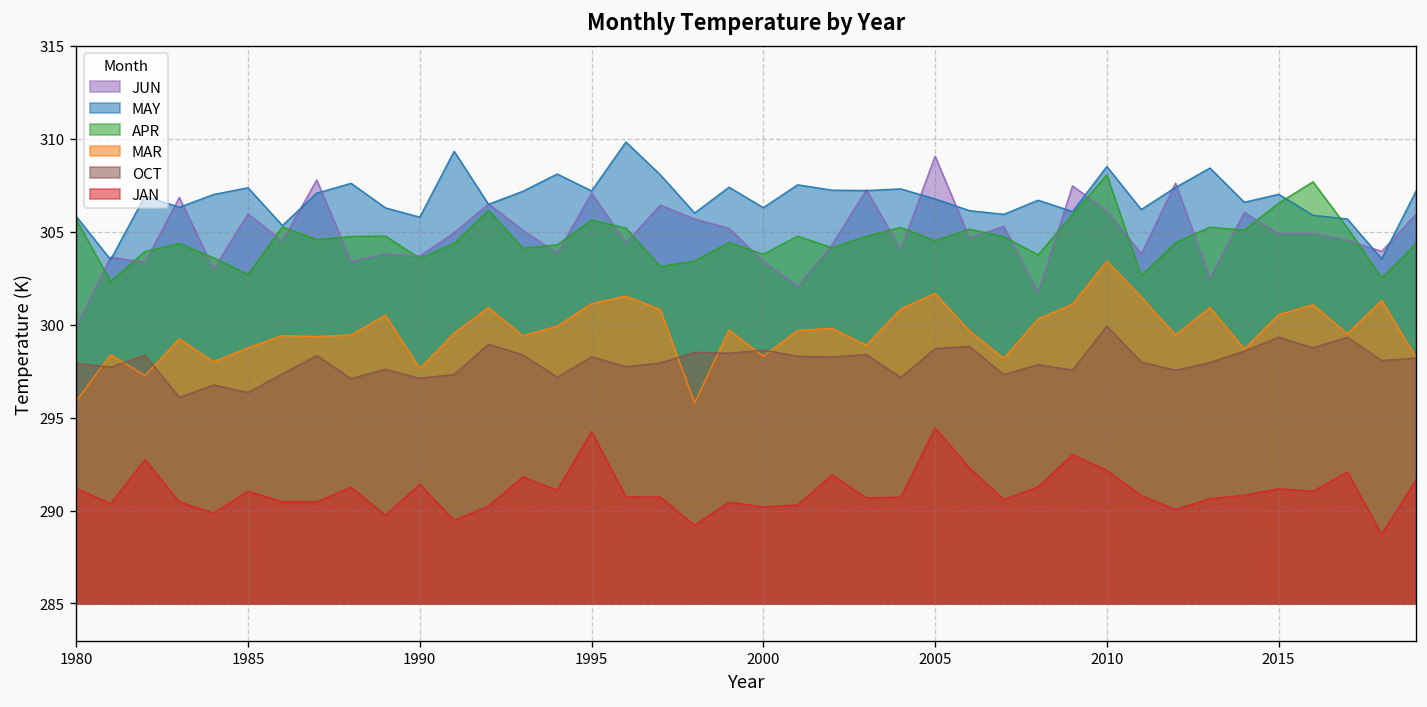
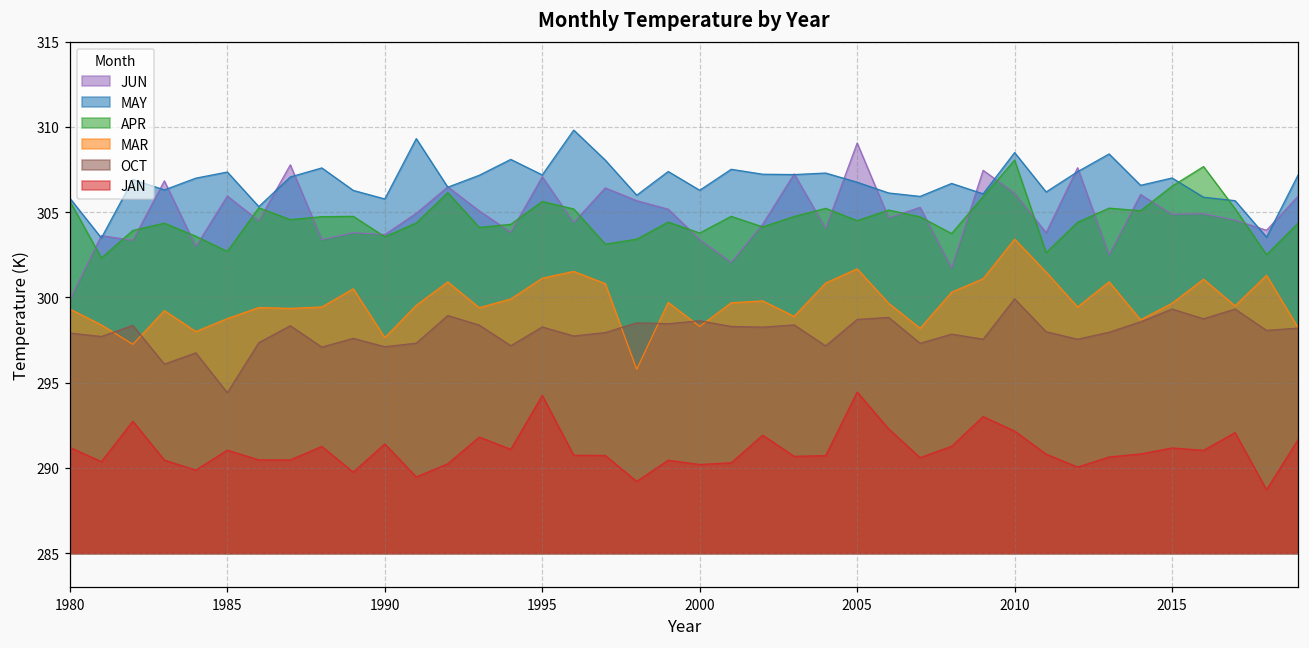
  {
    "JUN": {
      "1980": 299.9,
      "1985": 306.0,
      "2000": 303.4,
      "2005": 309.1,
      "2010": 306.1,
      "2015": 304.9
    },
    "MAY": {
      "1980": 305.8,
      "1985": 307.4,
      "1990": 305.8,
      "2000": 306.3,
      "2005": 306.8,
      "2010": 308.5,
      "2015": 307.0
    },
    "APR": {
      "1980": 305.7,
      "1985": 302.7,
      "1995": 305.6,
      "2000": 303.8,
      "2005": 304.5,
      "2010": 308.1,
      "2015": 306.5
    },
    "MAR": {
-     "1980": 295.9,
+     "1980": 299.3,
      "1985": 298.8,
      "1990": 297.6,
      "1995": 301.1,
      "2000": 298.3,
      "2005": 301.7,
      "2010": 303.4,
-     "2015": 300.5
+     "2015": 299.7
    },
    "OCT": {
      "1980": 297.9,
-     "1985": 296.4,
+     "1985": 294.4,
      "1990": 297.1,
      "1995": 298.3,
      "2000": 298.6,
      "2005": 298.7,
      "2010": 299.9,
      "2015": 299.3
    },
    "JAN": {
      "1980": 291.2,
      "1985": 291.0,
      "1990": 291.4,
      "1995": 294.3,
      "2000": 290.2,
      "2005": 294.5,
      "2010": 292.2,
      "2015": 291.2
    }
  }
